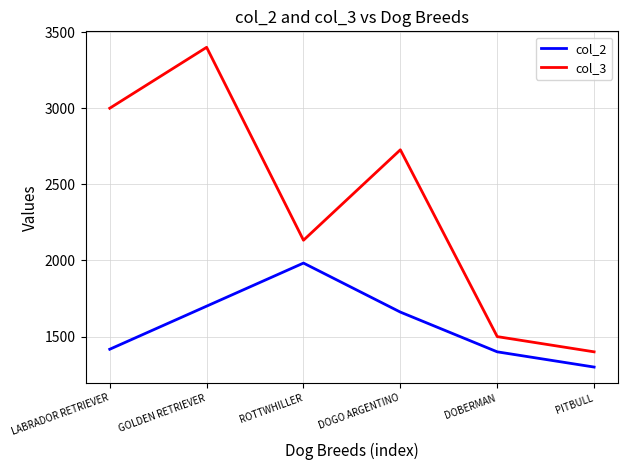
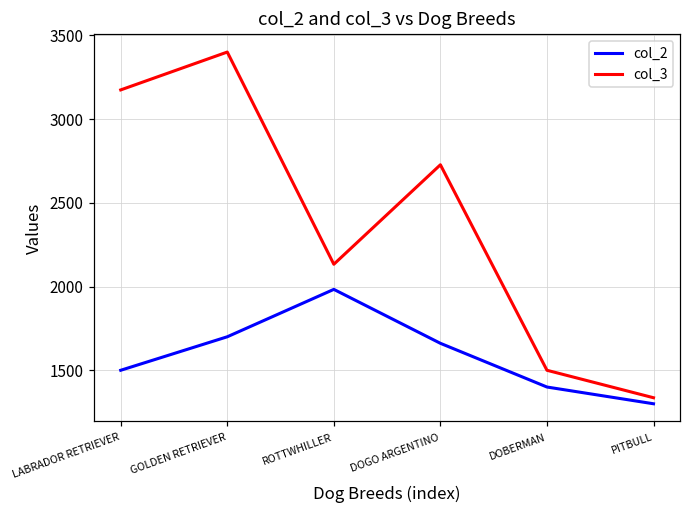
  {
    "col_2": {
-     "LABRADOR RETRIEVER": 1420,
+     "LABRADOR RETRIEVER": 1500,
      "GOLDEN RETRIEVER": 1700,
      "ROTTWHILLER": 1980,
      "DOGO ARGENTINO": 1660,
      "DOBERMAN": 1400,
      "PITBULL": 1300
    },
    "col_3": {
-     "LABRADOR RETRIEVER": 3000,
+     "LABRADOR RETRIEVER": 3170,
      "GOLDEN RETRIEVER": 3400,
      "ROTTWHILLER": 2130,
      "DOGO ARGENTINO": 2730,
      "DOBERMAN": 1500,
-     "PITBULL": 1400
+     "PITBULL": 1340
    }
  }
